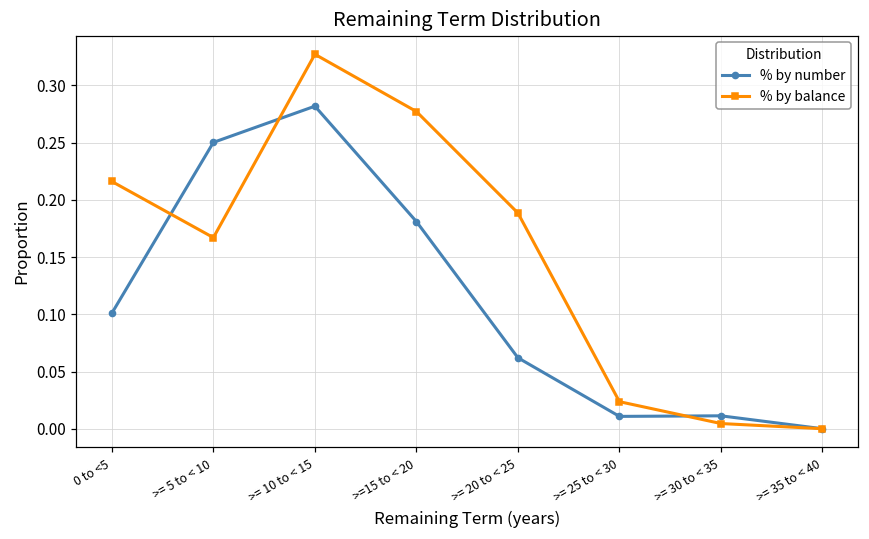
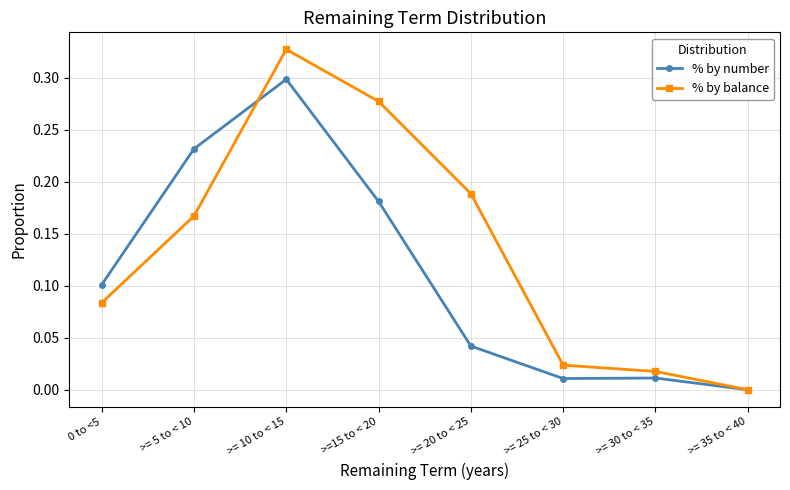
  {
    "% by number": {
      "0 to <5": 0.101,
-     ">= 5 to < 10": 0.250,
-     ">= 10 to < 15": 0.282,
+     ">= 5 to < 10": 0.232,
+     ">= 10 to < 15": 0.298,
      ">=15 to < 20": 0.181,
-     ">= 20 to < 25": 0.062,
+     ">= 20 to < 25": 0.042,
      ">= 25 to < 30": 0.011,
      ">= 30 to < 35": 0.011
    },
    "% by balance": {
-     "0 to <5": 0.216,
+     "0 to <5": 0.084,
      ">= 5 to < 10": 0.167,
      ">= 10 to < 15": 0.327,
      ">=15 to < 20": 0.277,
      ">= 20 to < 25": 0.188,
      ">= 25 to < 30": 0.024,
-     ">= 30 to < 35": 0.005
+     ">= 30 to < 35": 0.018
    }
  }
